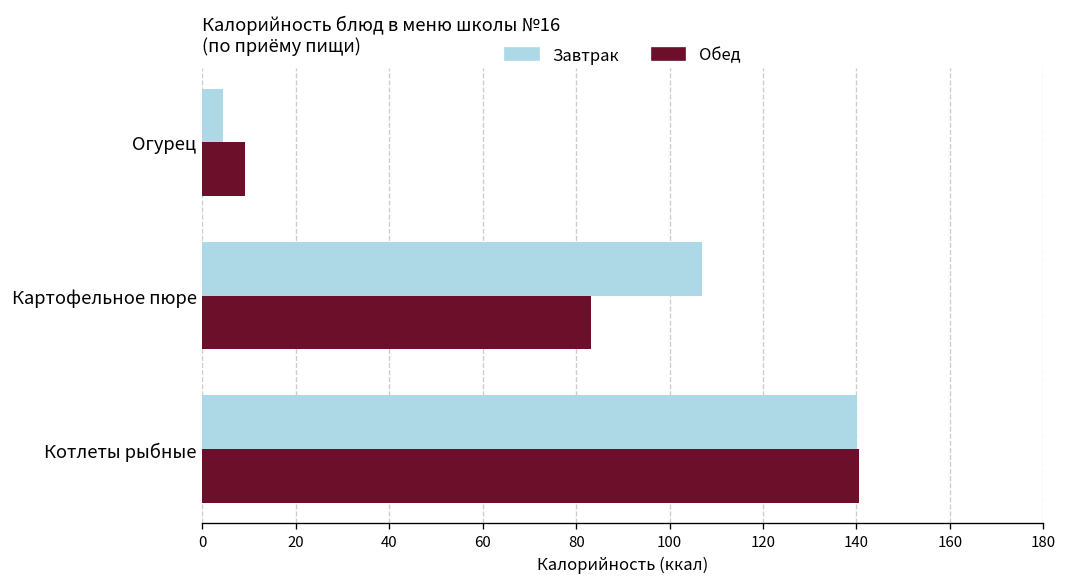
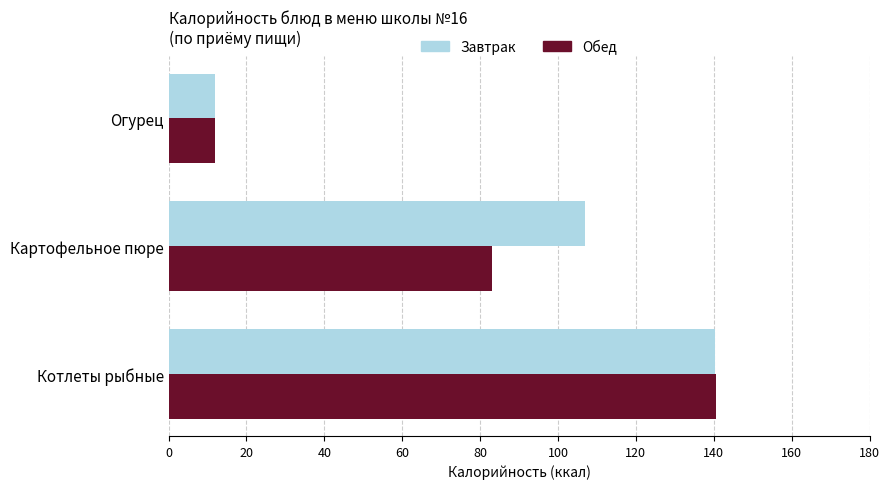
  {
    "Завтрак": {
-     "Огурец": 4,
+     "Огурец": 12,
      "Картофельное пюре": 107,
      "Котлеты рыбные": 140
    },
    "Обед": {
-     "Огурец": 9,
+     "Огурец": 12,
      "Картофельное пюре": 83,
      "Котлеты рыбные": 141
    }
  }
